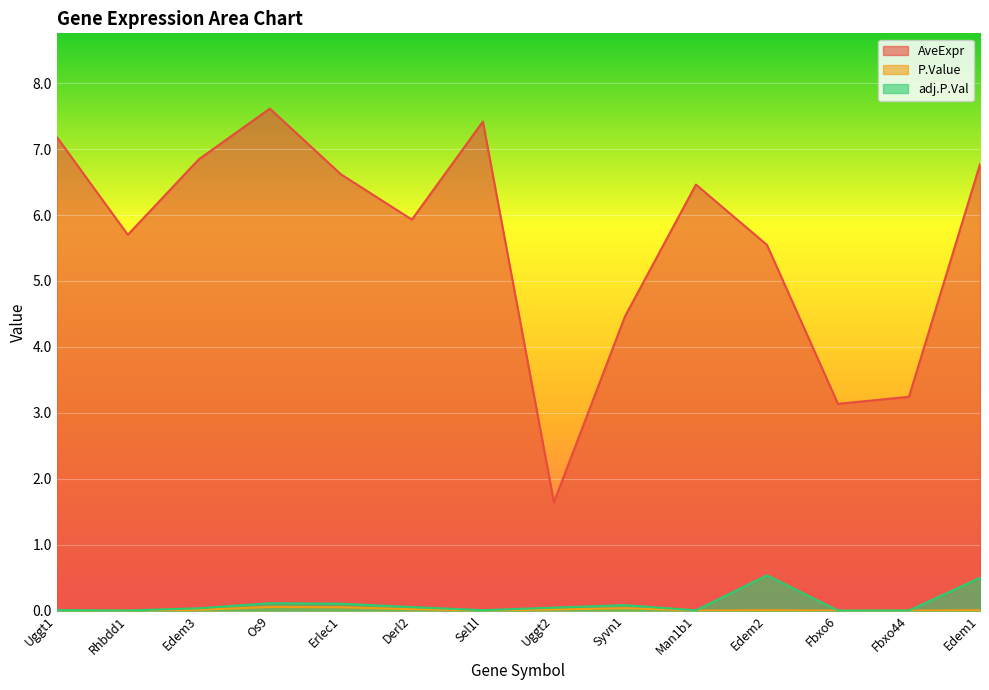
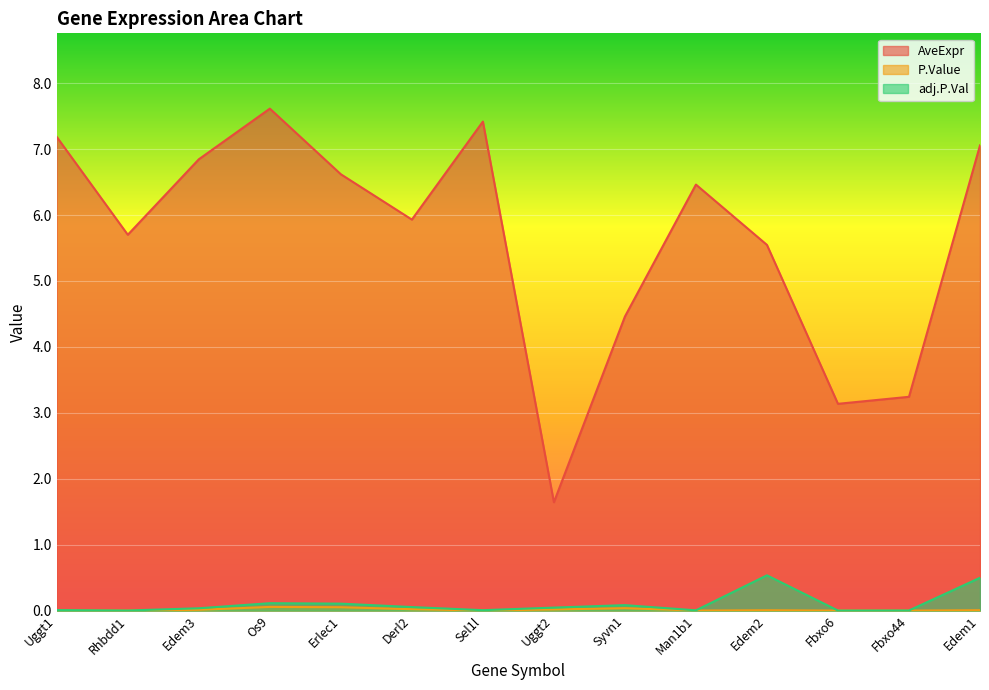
  {
    "AveExpr": {
      "Uggt1": 7.2,
      "Rhbdd1": 5.7,
      "Edem3": 6.8,
      "Os9": 7.6,
      "Erlec1": 6.6,
      "Derl2": 5.9,
      "Sel1l": 7.4,
      "Uggt2": 1.6,
      "Syvn1": 4.5,
      "Man1b1": 6.5,
      "Edem2": 5.5,
      "Fbxo6": 3.1,
      "Fbxo44": 3.2,
-     "Edem1": 6.8
+     "Edem1": 7.1
    },
    "P.Value": {
      "Os9": 0.1,
      "Erlec1": 0.1,
      "Syvn1": 0.0,
      "Edem2": 0.0,
      "Edem1": 0.0
    },
    "adj.P.Val": {
      "Os9": 0.1,
      "Erlec1": 0.1,
      "Syvn1": 0.1,
      "Edem2": 0.5,
      "Edem1": 0.5
    }
  }
